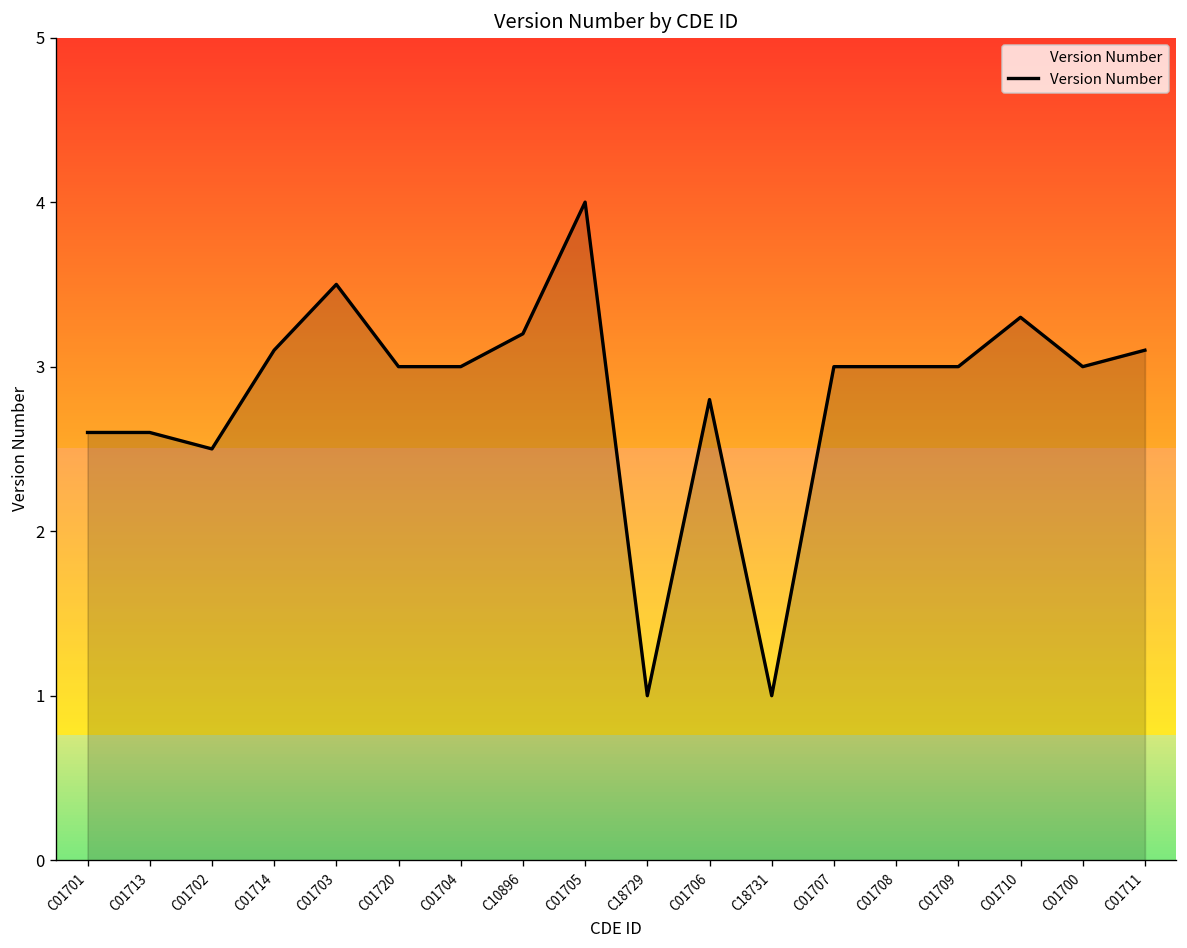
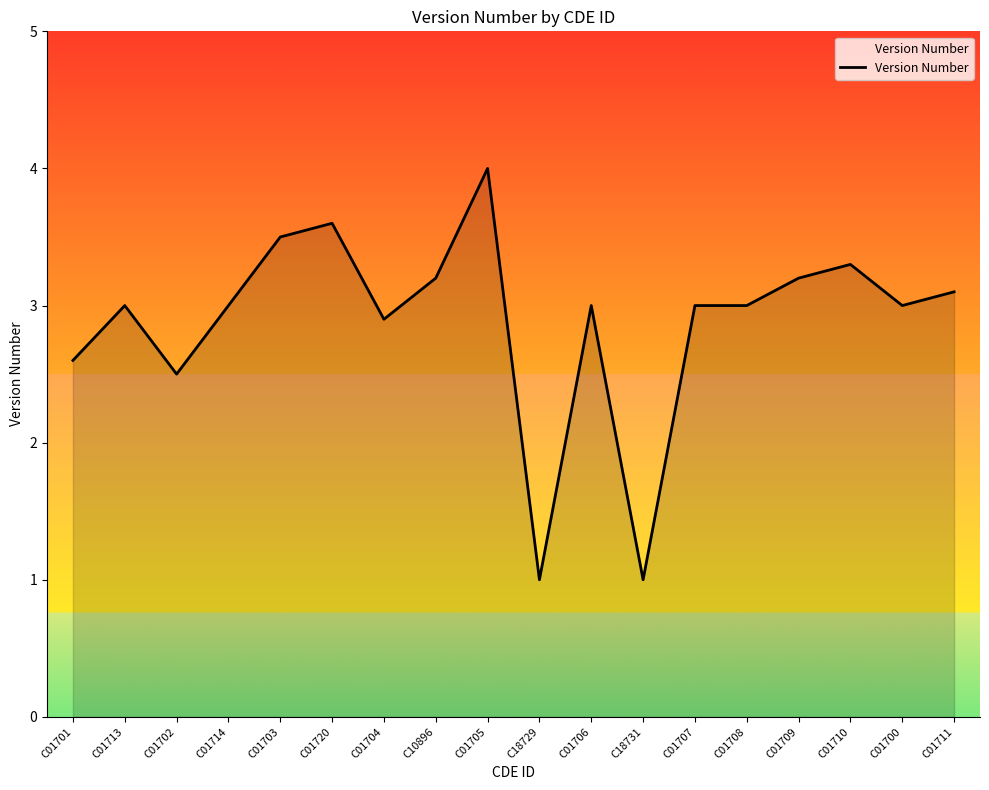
  {
    "C01701": 2.6,
-   "C01713": 2.6,
+   "C01713": 3.0,
    "C01702": 2.5,
-   "C01714": 3.1,
+   "C01714": 3.0,
    "C01703": 3.5,
-   "C01720": 3.0,
-   "C01704": 3.0,
+   "C01720": 3.6,
+   "C01704": 2.9,
    "C10896": 3.2,
    "C01705": 4.0,
    "C18729": 1.0,
-   "C01706": 2.8,
+   "C01706": 3.0,
    "C18731": 1.0,
    "C01707": 3.0,
    "C01708": 3.0,
-   "C01709": 3.0,
+   "C01709": 3.2,
    "C01710": 3.3,
    "C01700": 3.0,
    "C01711": 3.1
  }
